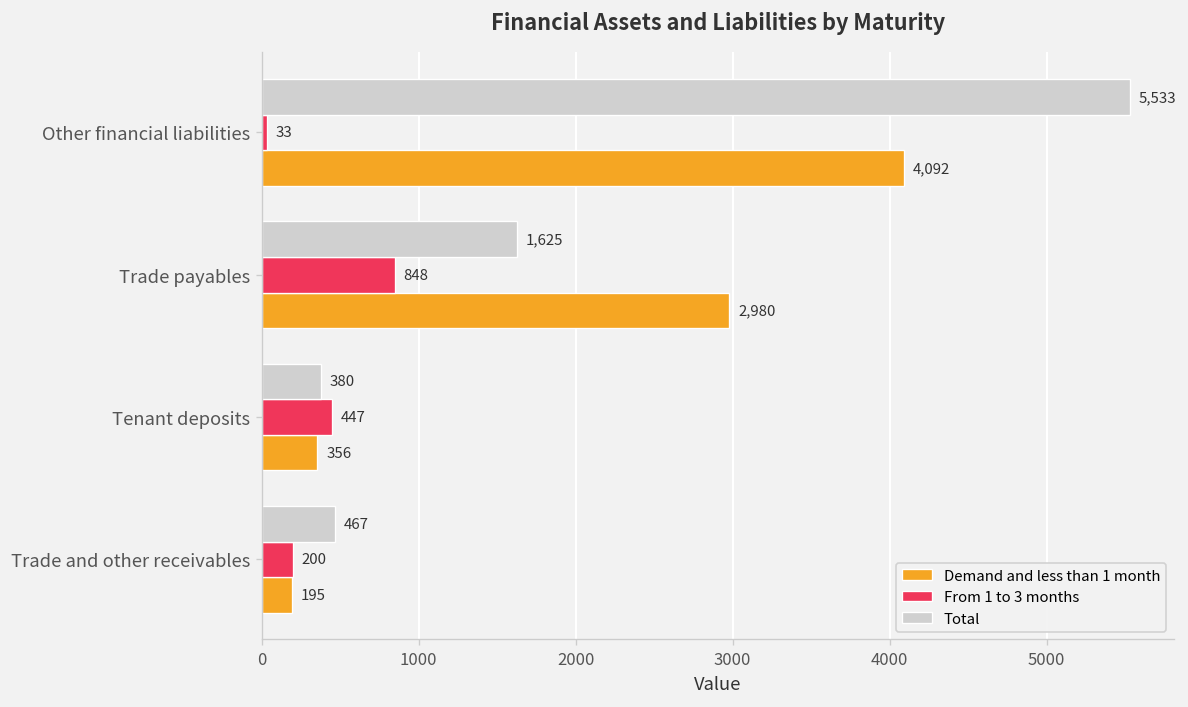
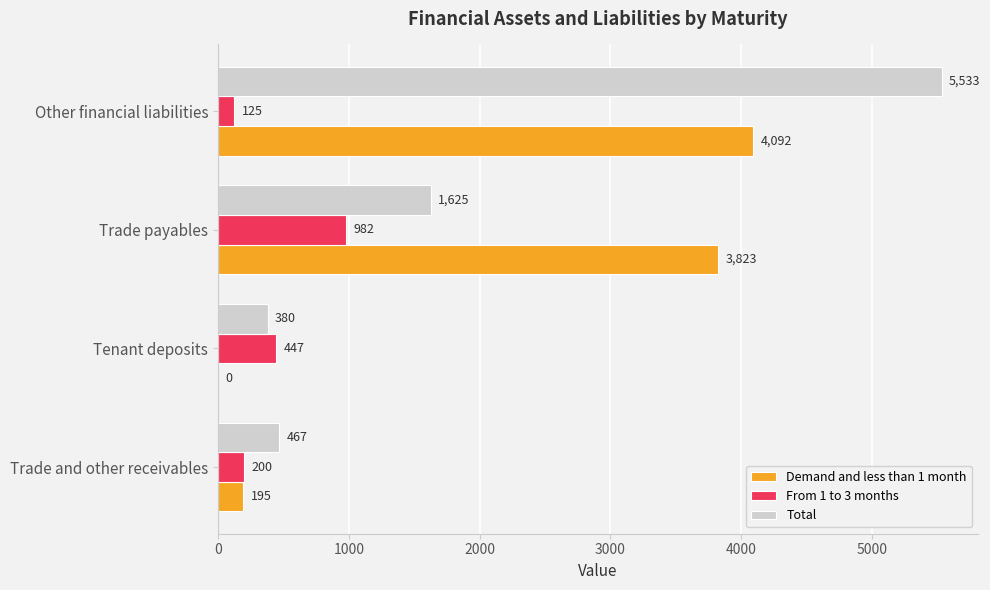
  {
    "Demand and less than 1 month": {
      "Other financial liabilities": "4,092",
-     "Trade payables": "2,980",
-     "Tenant deposits": "356",
+     "Trade payables": "3,823",
+     "Tenant deposits": "0",
      "Trade and other receivables": "195"
    },
    "From 1 to 3 months": {
-     "Other financial liabilities": "33",
-     "Trade payables": "848",
+     "Other financial liabilities": "125",
+     "Trade payables": "982",
      "Tenant deposits": "447",
      "Trade and other receivables": "200"
    },
    "Total": {
      "Other financial liabilities": "5,533",
      "Trade payables": "1,625",
      "Tenant deposits": "380",
      "Trade and other receivables": "467"
    }
  }
